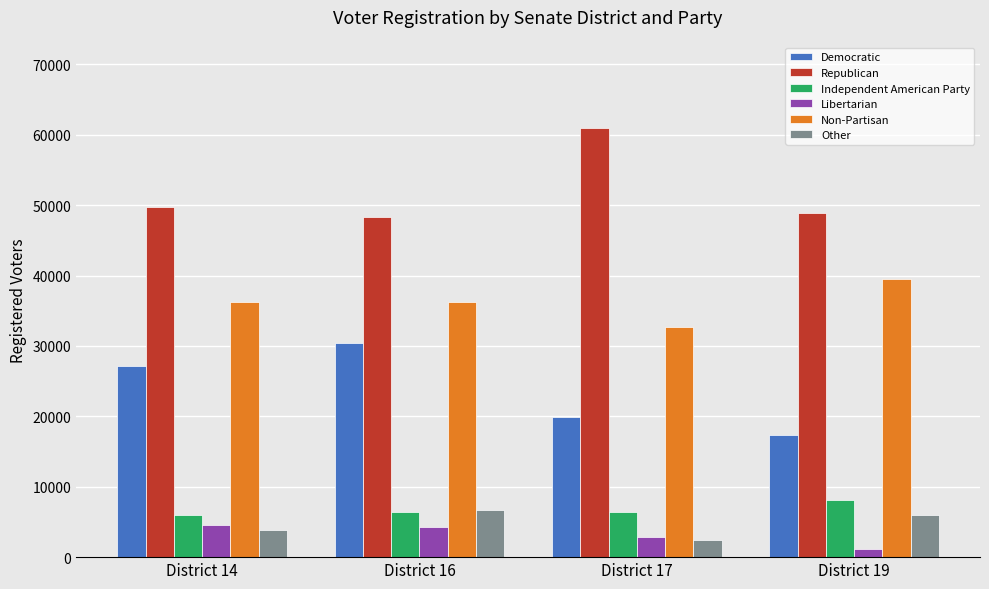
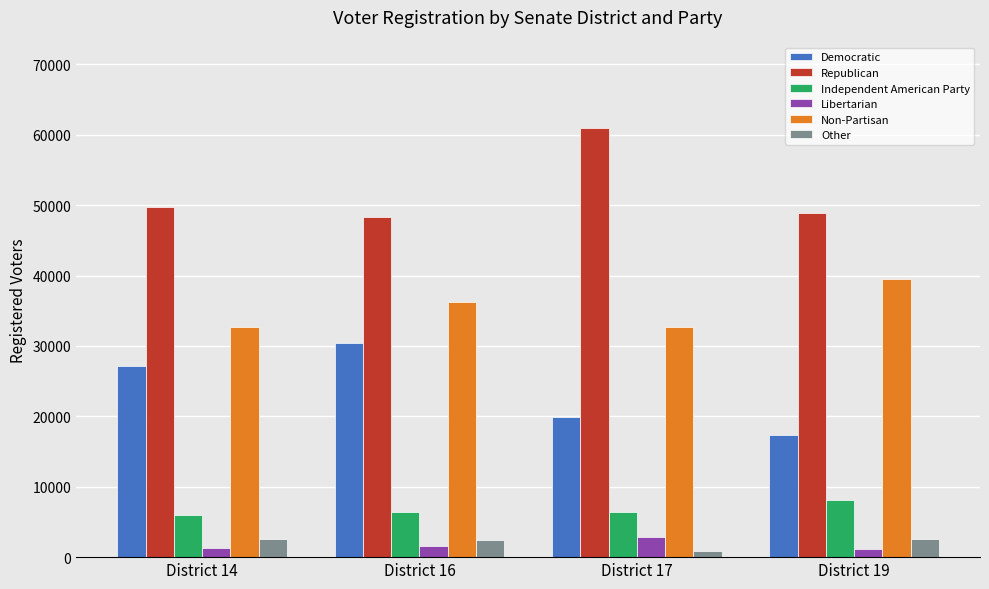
  {
    "Democratic": {
      "District 14": 27000,
      "District 16": 30000,
      "District 17": 20000,
      "District 19": 17000
    },
    "Republican": {
      "District 14": 50000,
      "District 16": 48000,
      "District 17": 61000,
      "District 19": 49000
    },
    "Independent American Party": {
      "District 14": 6000,
      "District 16": 6000,
      "District 17": 6000,
      "District 19": 8000
    },
    "Libertarian": {
-     "District 14": 5000,
-     "District 16": 4000,
+     "District 14": 1000,
+     "District 16": 2000,
      "District 17": 3000,
      "District 19": 1000
    },
    "Non-Partisan": {
-     "District 14": 36000,
+     "District 14": 33000,
      "District 16": 36000,
      "District 17": 33000,
      "District 19": 39000
    },
    "Other": {
-     "District 14": 4000,
-     "District 16": 7000,
-     "District 17": 2000,
-     "District 19": 6000
+     "District 14": 3000,
+     "District 16": 2000,
+     "District 17": 1000,
+     "District 19": 3000
    }
  }
